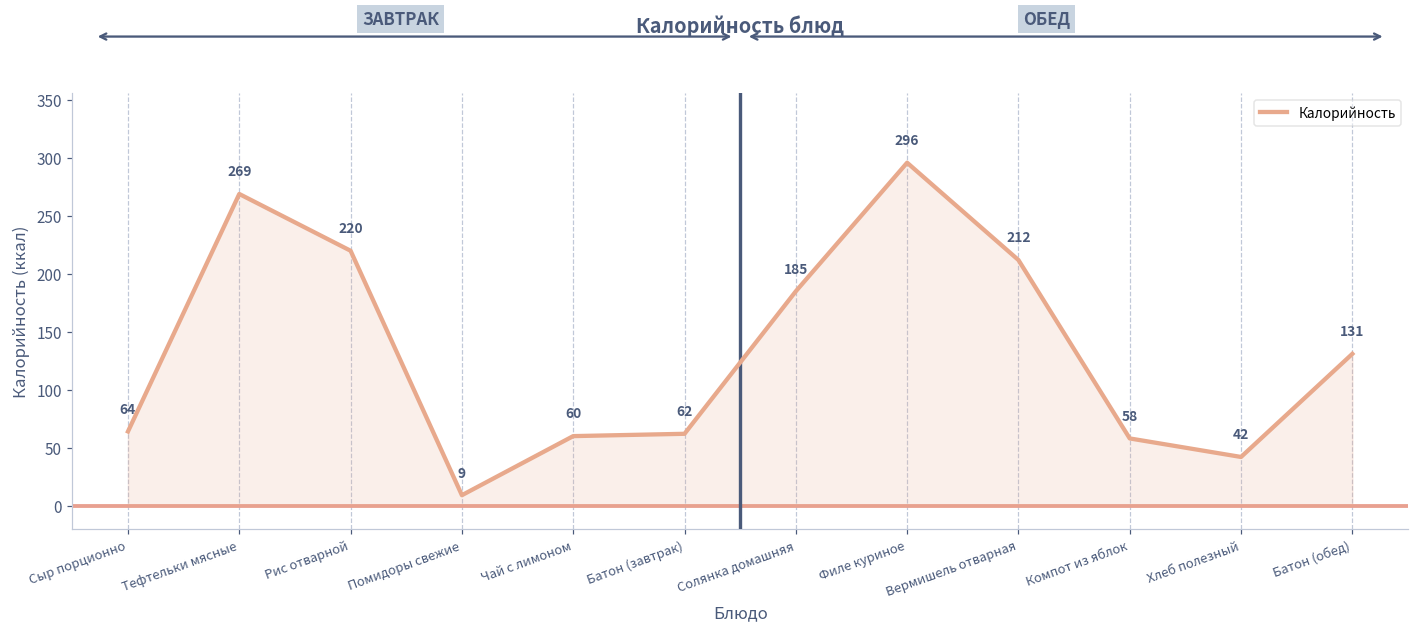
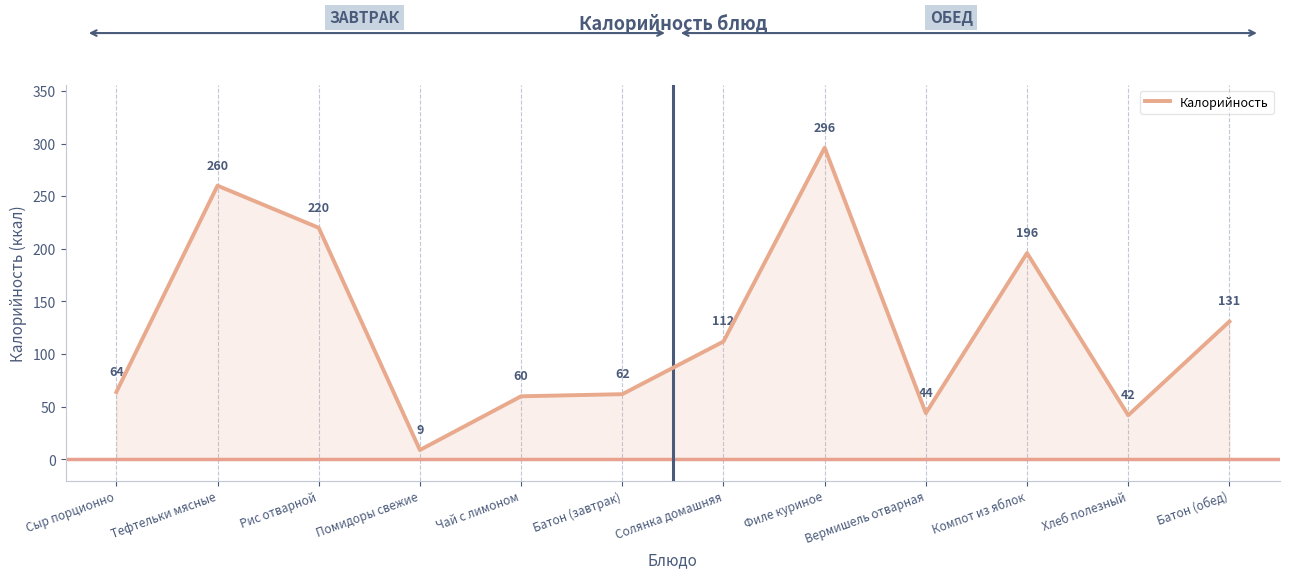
  {
    "Сыр порционно": 64,
-   "Тефтельки мясные": 269,
+   "Тефтельки мясные": 260,
    "Рис отварной": 220,
    "Помидоры свежие": 9,
    "Чай с лимоном": 60,
    "Батон (завтрак)": 62,
-   "Солянка домашняя": 185,
+   "Солянка домашняя": 112,
    "Филе куриное": 296,
-   "Вермишель отварная": 212,
-   "Компот из яблок": 58,
+   "Вермишель отварная": 44,
+   "Компот из яблок": 196,
    "Хлеб полезный": 42,
    "Батон (обед)": 131
  }
